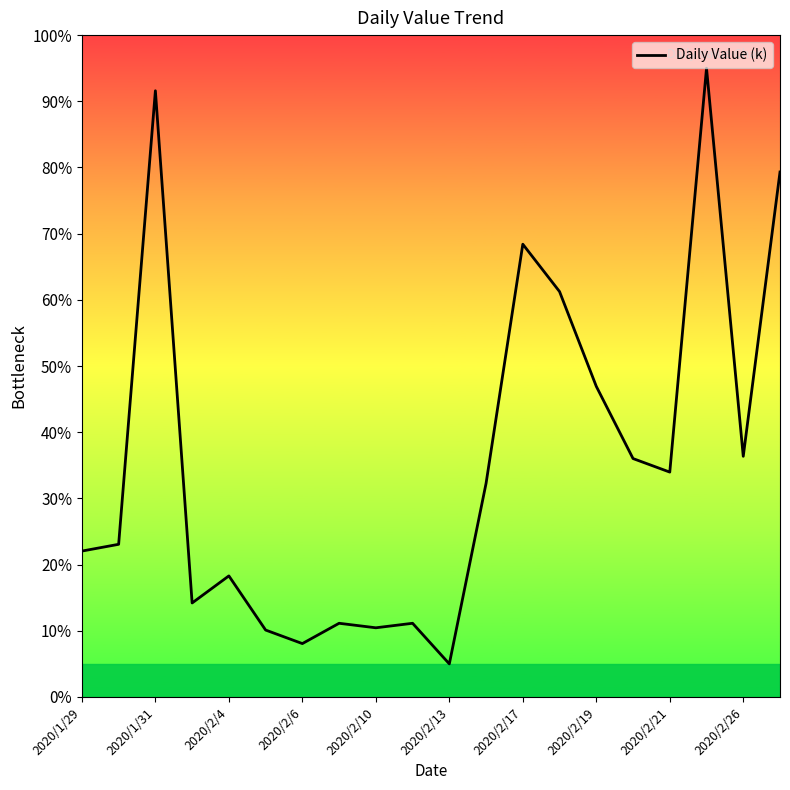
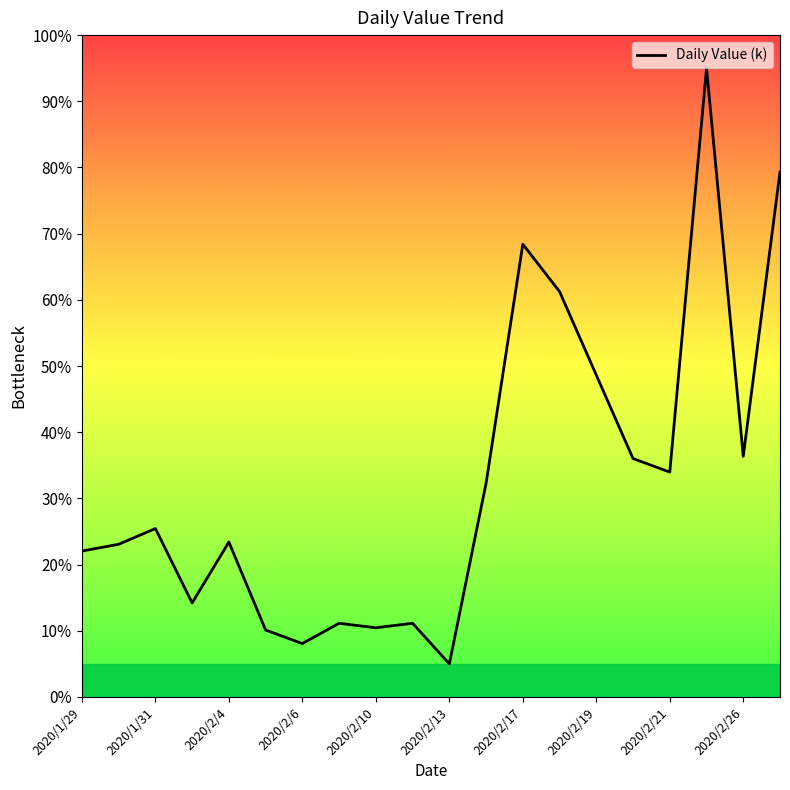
  {
    "2020/1/29": "22%",
-   "2020/1/31": "92%",
-   "2020/2/4": "18%",
+   "2020/1/31": "25%",
+   "2020/2/4": "23%",
    "2020/2/6": "8%",
    "2020/2/10": "10%",
    "2020/2/17": "68%",
-   "2020/2/19": "47%",
+   "2020/2/19": "49%",
    "2020/2/21": "34%",
    "2020/2/26": "36%"
  }
